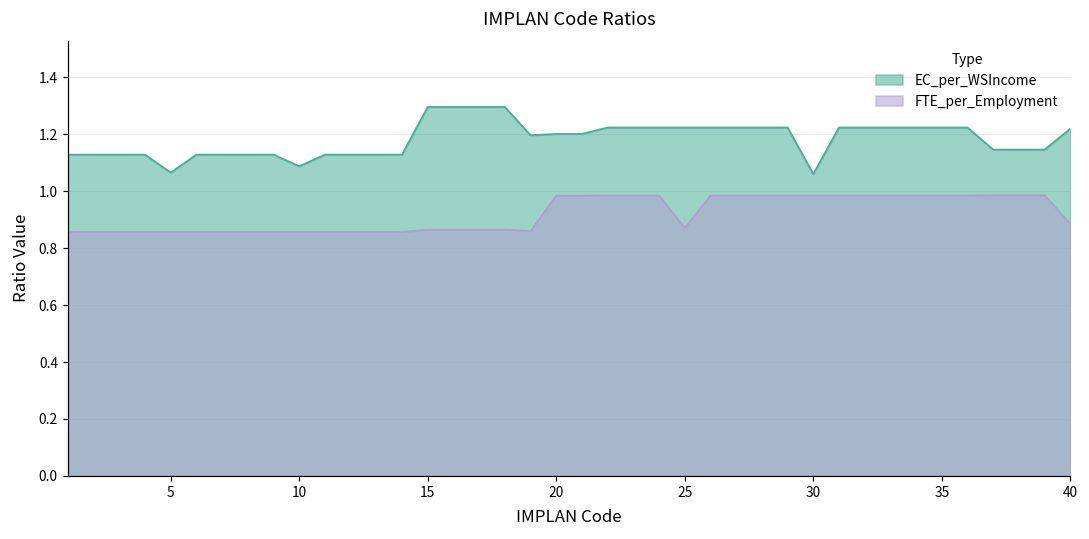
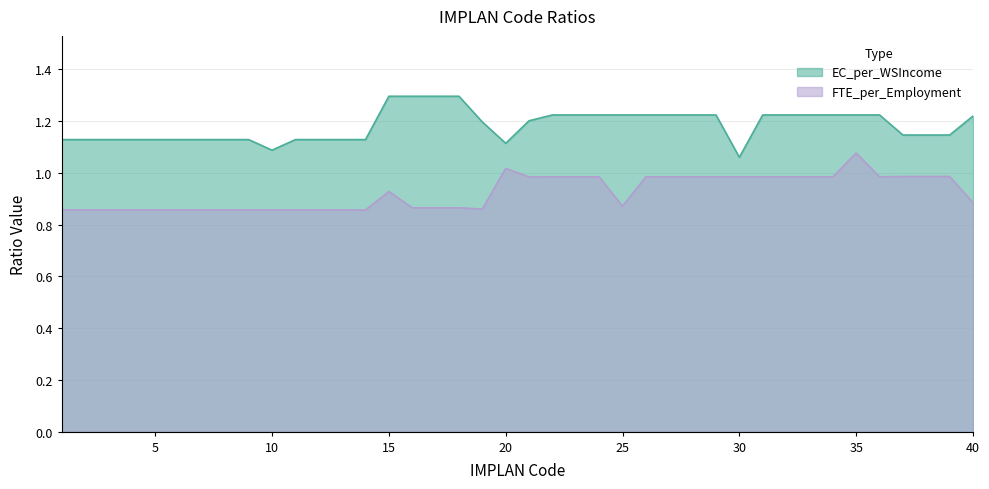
  {
    "EC_per_WSIncome": {
-     "5": 1.07,
+     "5": 1.13,
      "10": 1.09,
      "15": 1.30,
-     "20": 1.20,
+     "20": 1.11,
      "25": 1.22,
      "30": 1.06,
      "35": 1.22,
      "40": 1.22
    },
    "FTE_per_Employment": {
      "5": 0.86,
      "10": 0.86,
-     "15": 0.87,
-     "20": 0.98,
+     "15": 0.93,
+     "20": 1.02,
      "25": 0.87,
      "30": 0.98,
-     "35": 0.98,
+     "35": 1.08,
      "40": 0.89
    }
  }
